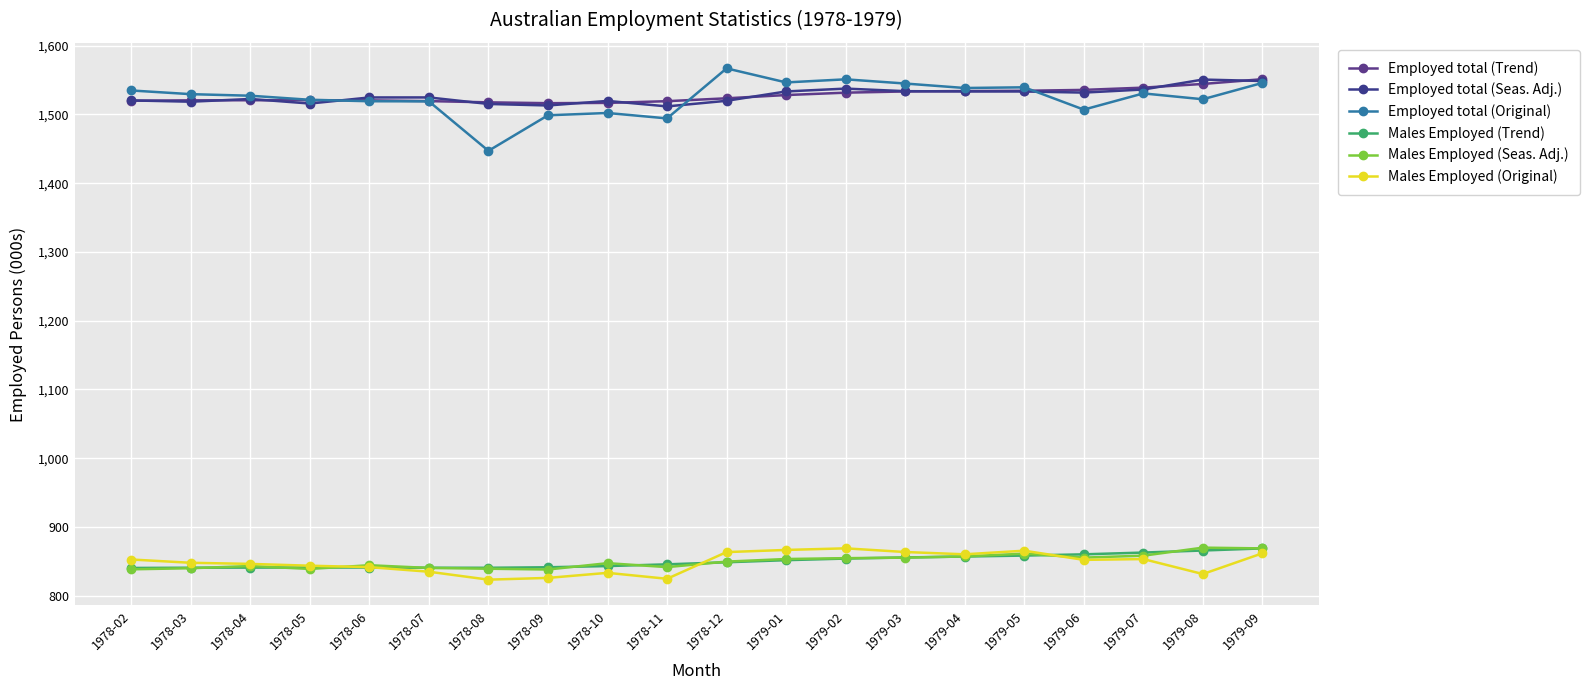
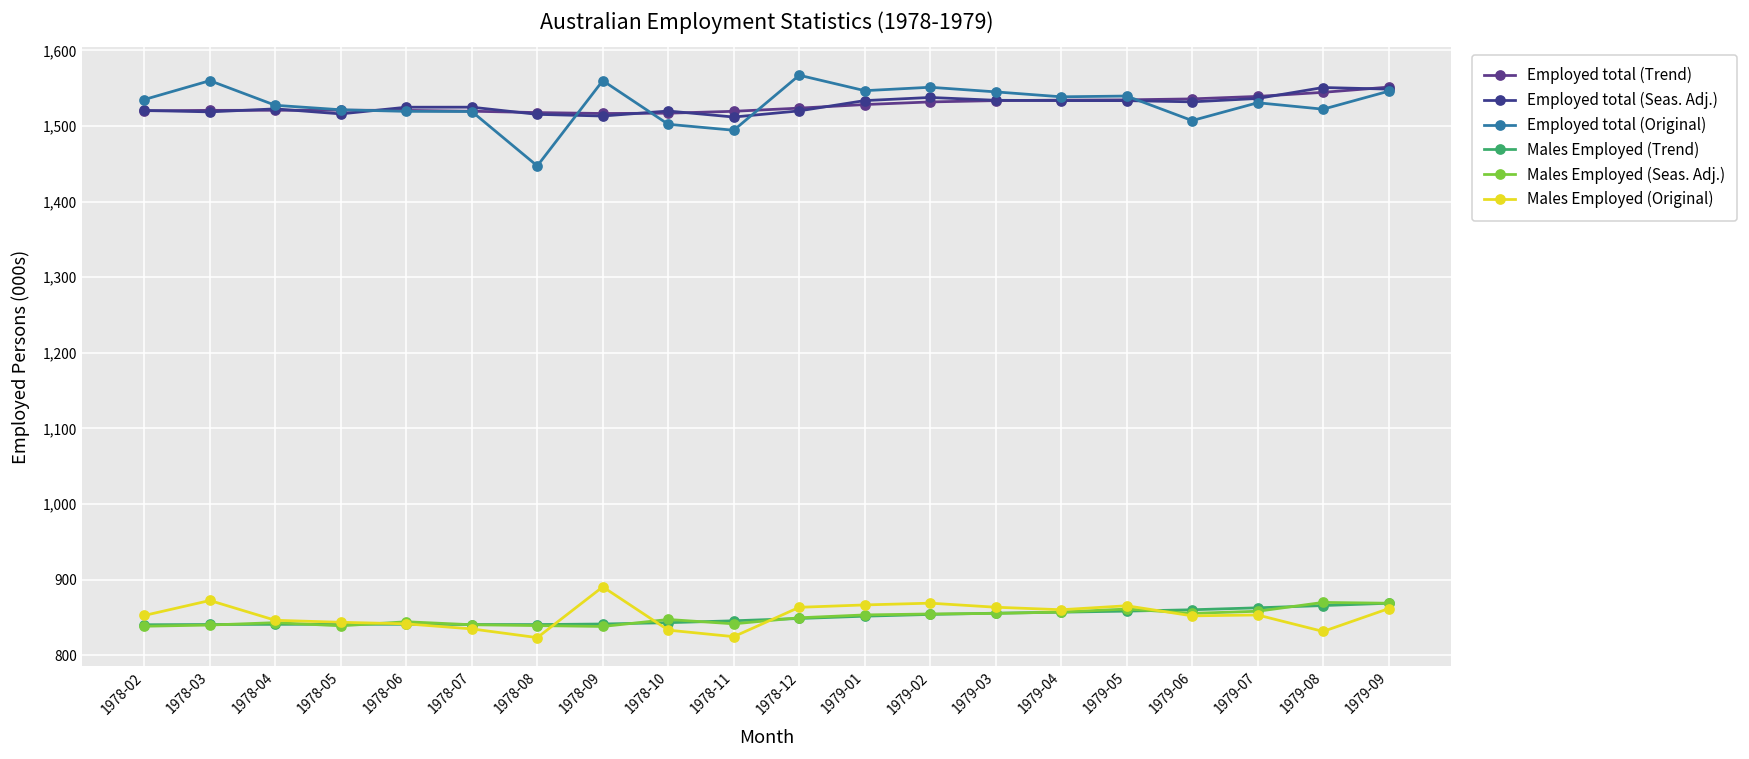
  {
    "Employed total (Original)": {
      "1978-02": "1,530",
-     "1978-03": "1,530",
+     "1978-03": "1,560",
      "1978-04": "1,530",
      "1978-08": "1,450",
-     "1978-09": "1,500",
+     "1978-09": "1,560",
      "1978-10": "1,500",
      "1978-11": "1,490",
      "1978-12": "1,570",
      "1979-01": "1,550",
      "1979-02": "1,550",
      "1979-03": "1,550",
      "1979-04": "1,540",
      "1979-05": "1,540",
      "1979-06": "1,510",
      "1979-07": "1,530",
      "1979-08": "1,520"
    },
    "Males Employed (Trend)": {
      "1978-10": "840",
      "1978-11": "850",
      "1979-06": "860",
      "1979-07": "860",
      "1979-08": "870"
    },
    "Males Employed (Seas. Adj.)": {
      "1978-10": "850",
      "1978-11": "840",
      "1979-07": "860",
      "1979-08": "870"
    },
    "Males Employed (Original)": {
      "1978-02": "850",
-     "1978-03": "850",
+     "1978-03": "870",
      "1978-07": "830",
      "1978-08": "820",
-     "1978-09": "830",
+     "1978-09": "890",
      "1978-10": "830",
      "1978-11": "820",
      "1978-12": "860",
      "1979-01": "870",
      "1979-02": "870",
      "1979-03": "860",
      "1979-05": "870",
      "1979-07": "850",
      "1979-08": "830",
      "1979-09": "860"
    }
  }
